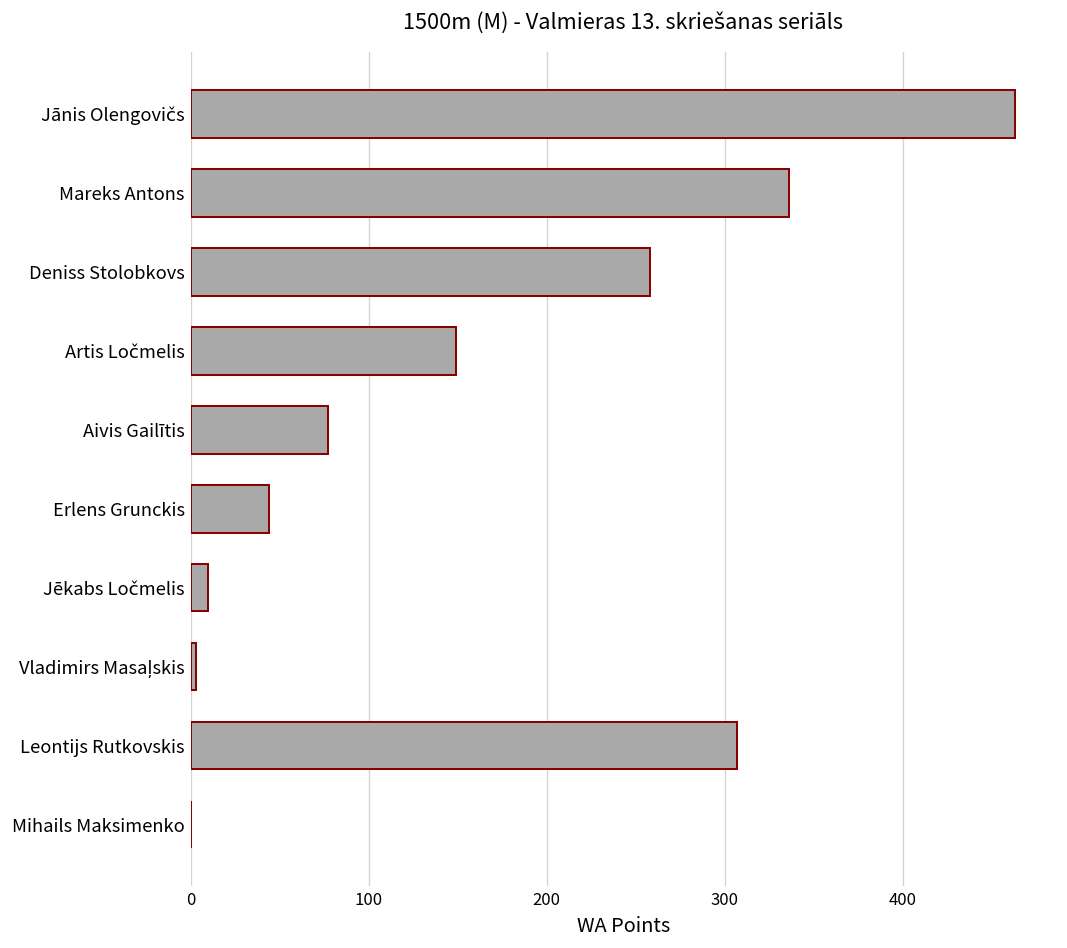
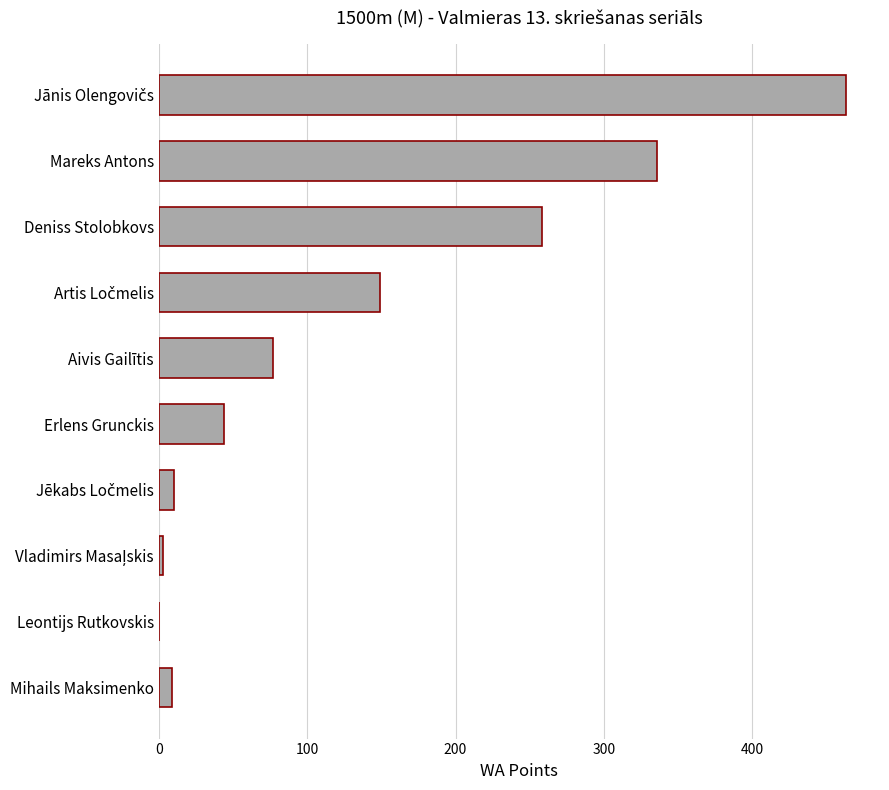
  {
    "Jānis Olengovičs": 463,
    "Mareks Antons": 336,
    "Deniss Stolobkovs": 258,
    "Artis Ločmelis": 149,
    "Aivis Gailītis": 77,
    "Erlens Grunckis": 44,
    "Jēkabs Ločmelis": 10,
    "Vladimirs Masaļskis": 3,
-   "Leontijs Rutkovskis": 307,
-   "Mihails Maksimenko": 0
+   "Leontijs Rutkovskis": 0,
+   "Mihails Maksimenko": 9
  }
